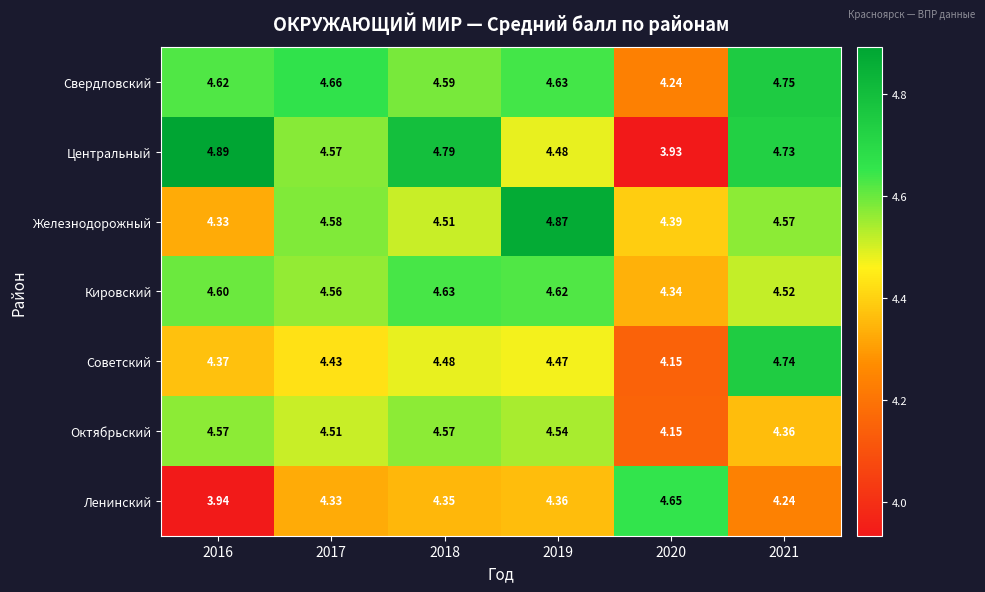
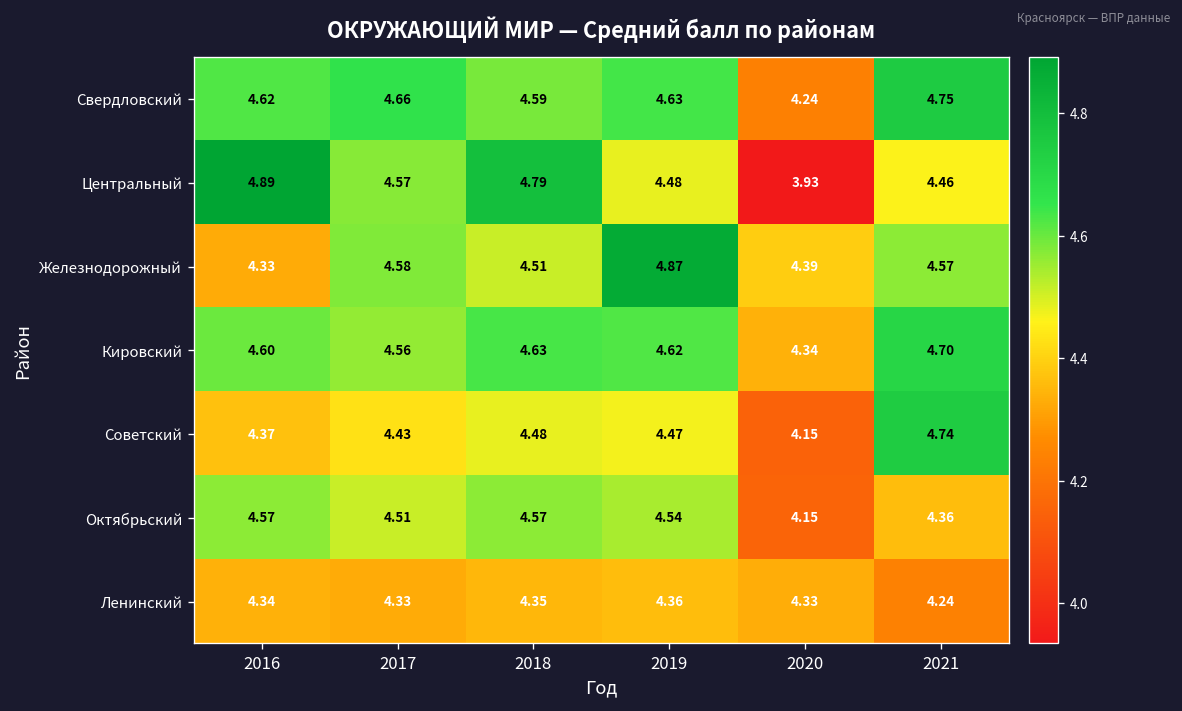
  {
    "Свердловский": {
      "2016": 4.62,
      "2017": 4.66,
      "2018": 4.59,
      "2019": 4.63,
      "2020": 4.24,
      "2021": 4.75
    },
    "Центральный": {
      "2016": 4.89,
      "2017": 4.57,
      "2018": 4.79,
      "2019": 4.48,
      "2020": 3.93,
-     "2021": 4.73
+     "2021": 4.46
    },
    "Железнодорожный": {
      "2016": 4.33,
      "2017": 4.58,
      "2018": 4.51,
      "2019": 4.87,
      "2020": 4.39,
      "2021": 4.57
    },
    "Кировский": {
      "2016": 4.60,
      "2017": 4.56,
      "2018": 4.63,
      "2019": 4.62,
      "2020": 4.34,
-     "2021": 4.52
+     "2021": 4.70
    },
    "Советский": {
      "2016": 4.37,
      "2017": 4.43,
      "2018": 4.48,
      "2019": 4.47,
      "2020": 4.15,
      "2021": 4.74
    },
    "Октябрьский": {
      "2016": 4.57,
      "2017": 4.51,
      "2018": 4.57,
      "2019": 4.54,
      "2020": 4.15,
      "2021": 4.36
    },
    "Ленинский": {
-     "2016": 3.94,
+     "2016": 4.34,
      "2017": 4.33,
      "2018": 4.35,
      "2019": 4.36,
-     "2020": 4.65,
+     "2020": 4.33,
      "2021": 4.24
    }
  }
